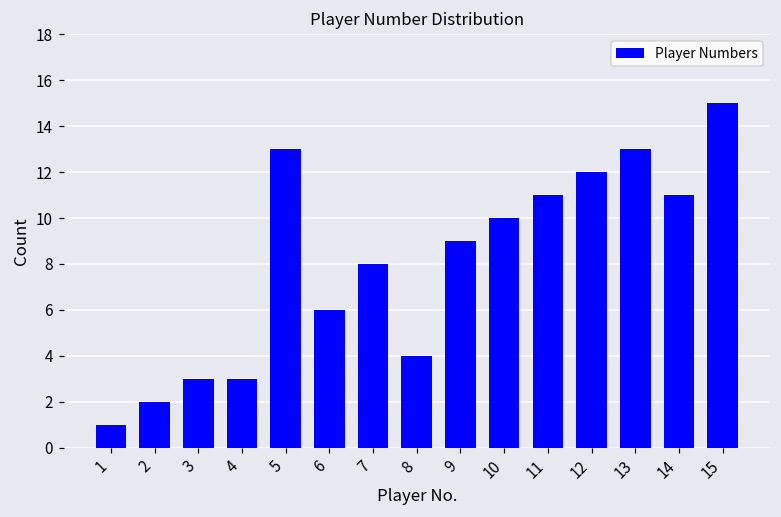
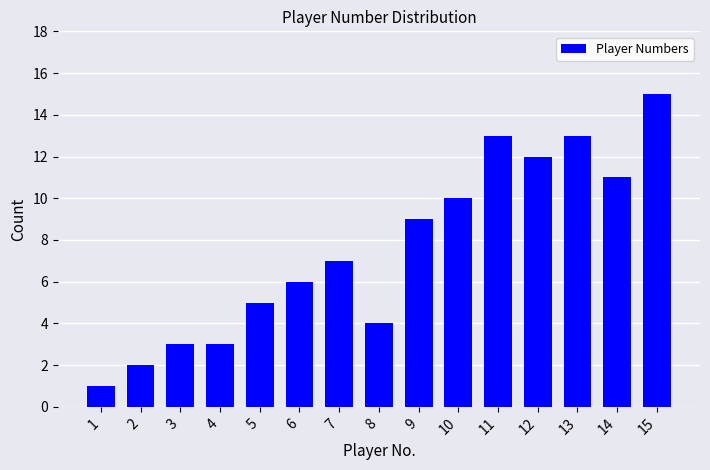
  {
    "1": 1,
    "2": 2,
    "3": 3,
    "4": 3,
-   "5": 13,
+   "5": 5,
    "6": 6,
-   "7": 8,
+   "7": 7,
    "8": 4,
    "9": 9,
    "10": 10,
-   "11": 11,
+   "11": 13,
    "12": 12,
    "13": 13,
    "14": 11,
    "15": 15
  }
